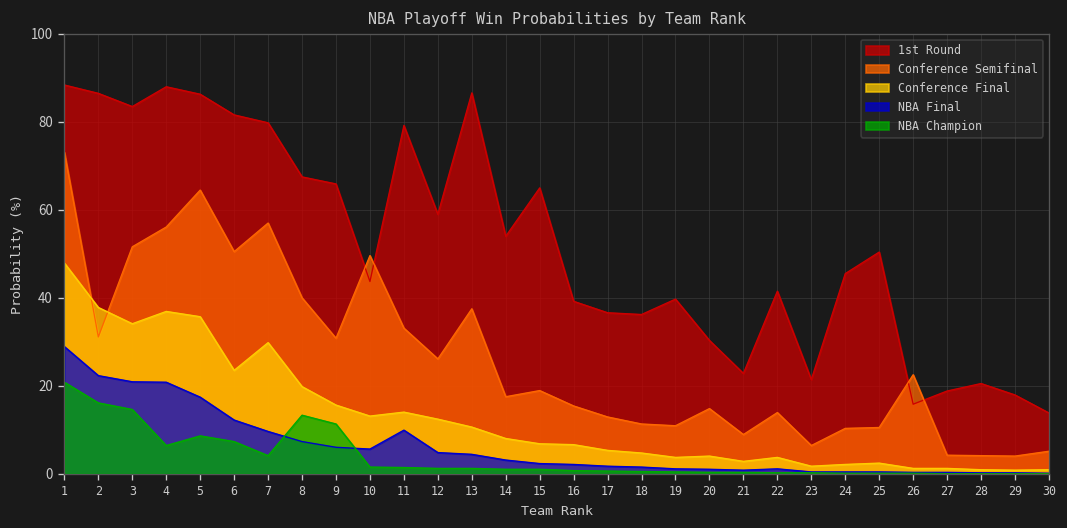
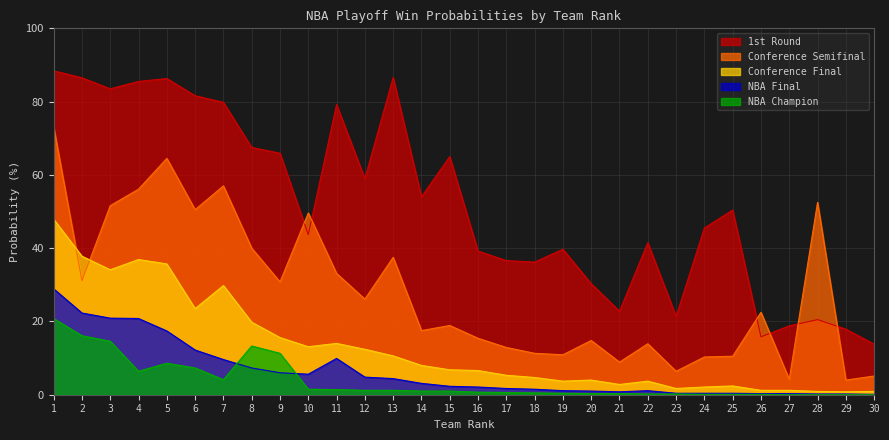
  {
    "1st Round": {
      "1": 88,
      "2": 87,
      "3": 84,
-     "4": 88,
+     "4": 86,
      "5": 86,
      "6": 82,
      "7": 80,
      "8": 68,
      "9": 66,
      "10": 44,
      "11": 79,
      "12": 59,
      "13": 87,
      "14": 54,
      "15": 65,
      "16": 39,
      "17": 37,
      "18": 36,
      "19": 40,
      "20": 30,
      "21": 23,
      "22": 42,
      "23": 21,
      "24": 46,
      "25": 50,
      "26": 16,
      "27": 19,
      "28": 21,
      "29": 18,
      "30": 14
    },
    "Conference Semifinal": {
      "1": 73,
      "2": 31,
      "3": 52,
      "4": 56,
      "5": 65,
      "6": 51,
      "7": 57,
      "8": 40,
      "9": 31,
      "10": 50,
      "11": 33,
      "12": 26,
      "13": 38,
      "14": 18,
      "15": 19,
      "16": 15,
      "17": 13,
      "18": 11,
      "19": 11,
      "20": 15,
      "21": 9,
      "22": 14,
      "23": 6,
      "24": 10,
      "25": 11,
      "26": 23,
      "27": 4,
-     "28": 4,
+     "28": 53,
      "29": 4,
      "30": 5
    },
    "Conference Final": {
      "1": 48,
      "2": 38,
      "3": 34,
      "4": 37,
      "5": 36,
      "6": 24,
      "7": 30,
      "8": 20,
      "9": 16,
      "10": 13,
      "11": 14,
      "12": 12,
      "13": 11,
      "14": 8,
      "15": 7,
      "16": 7,
      "17": 5,
      "18": 5,
      "19": 4,
      "20": 4,
      "21": 3,
      "22": 4,
      "23": 2,
      "24": 2,
      "25": 2,
      "26": 1,
      "27": 1,
      "28": 1,
      "30": 1
    },
    "NBA Final": {
      "1": 29,
      "2": 22,
      "3": 21,
      "4": 21,
      "5": 17,
      "6": 12,
      "7": 10,
      "8": 7,
      "9": 6,
      "10": 6,
      "11": 10,
      "12": 5,
      "13": 4,
      "14": 3,
      "15": 2,
      "16": 2,
      "17": 2,
      "18": 2,
      "19": 1,
      "22": 1
    },
    "NBA Champion": {
      "1": 21,
      "2": 16,
      "3": 15,
      "4": 6,
      "5": 9,
      "6": 7,
      "7": 4,
      "8": 13,
      "9": 11,
      "10": 2,
      "11": 1,
      "12": 1,
      "13": 1,
      "14": 1,
      "15": 1,
      "16": 1,
      "17": 1,
      "18": 1,
      "19": 0,
      "22": 0
    }
  }
